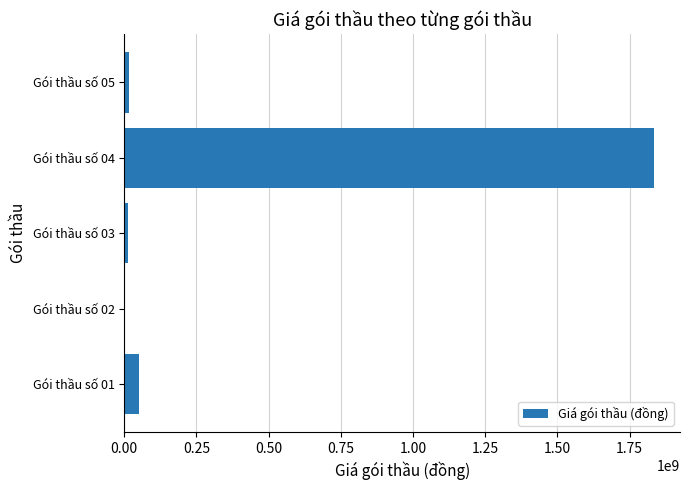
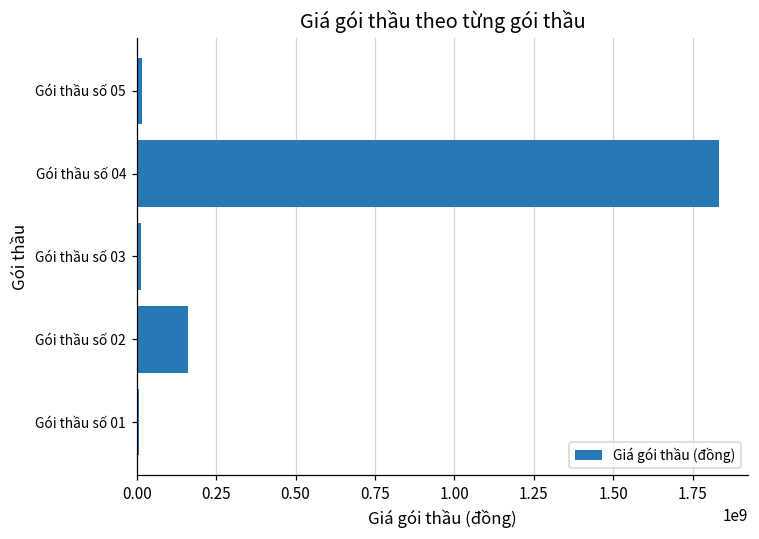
  {
    "Gói thầu số 05": 20000000,
    "Gói thầu số 04": 1830000000,
    "Gói thầu số 03": 10000000,
-   "Gói thầu số 02": 0,
-   "Gói thầu số 01": 50000000
+   "Gói thầu số 02": 160000000,
+   "Gói thầu số 01": 10000000
  }
